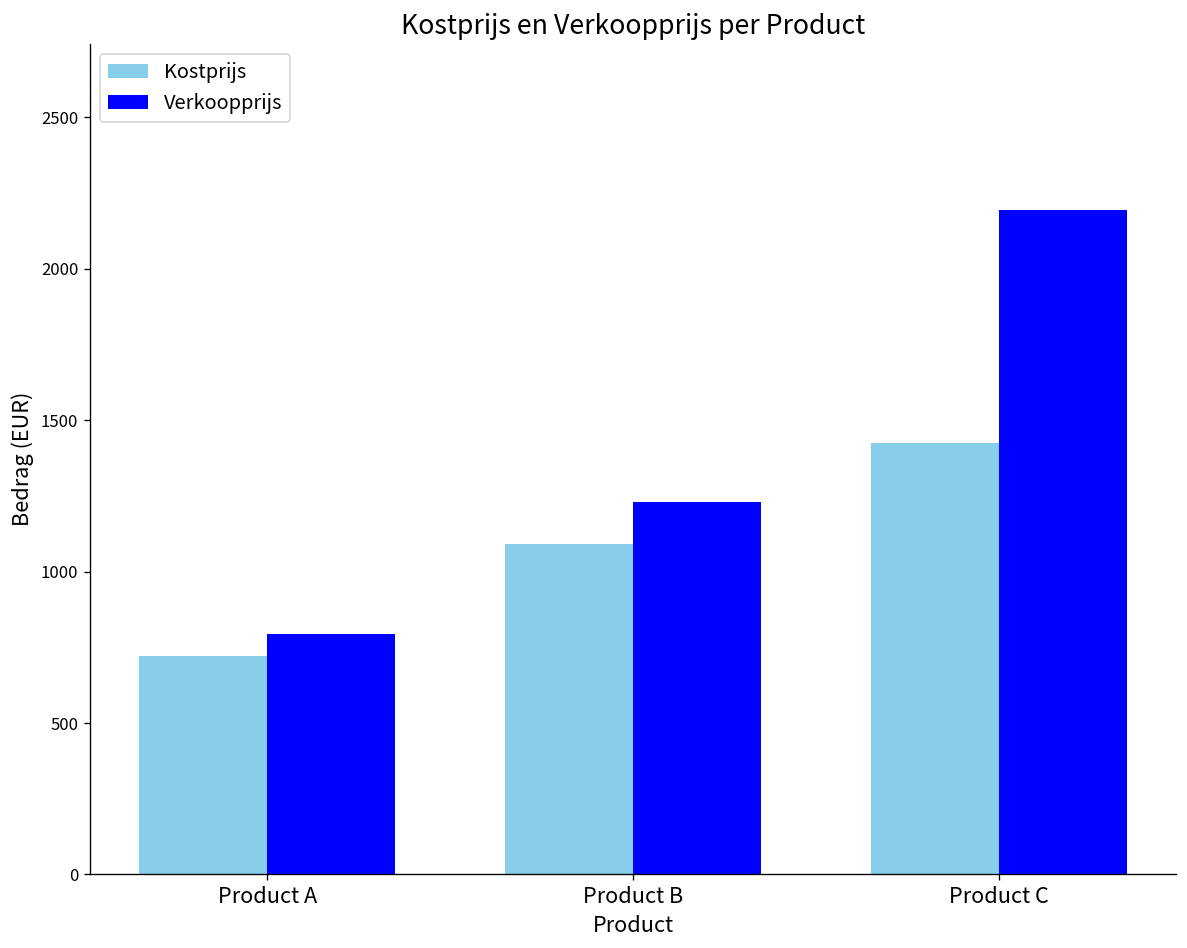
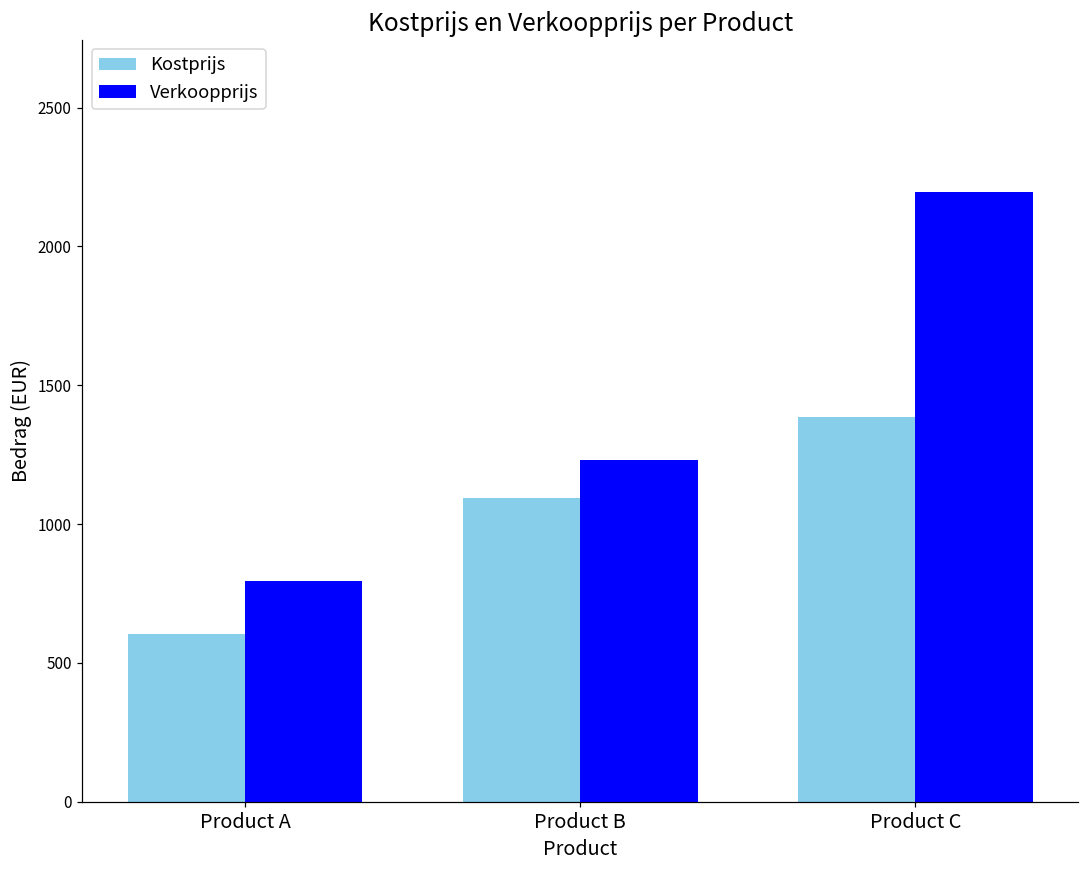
  {
    "Kostprijs": {
-     "Product A": 720,
+     "Product A": 610,
      "Product B": 1090,
-     "Product C": 1430
+     "Product C": 1390
    },
    "Verkoopprijs": {
      "Product A": 800,
      "Product B": 1230,
      "Product C": 2200
    }
  }
